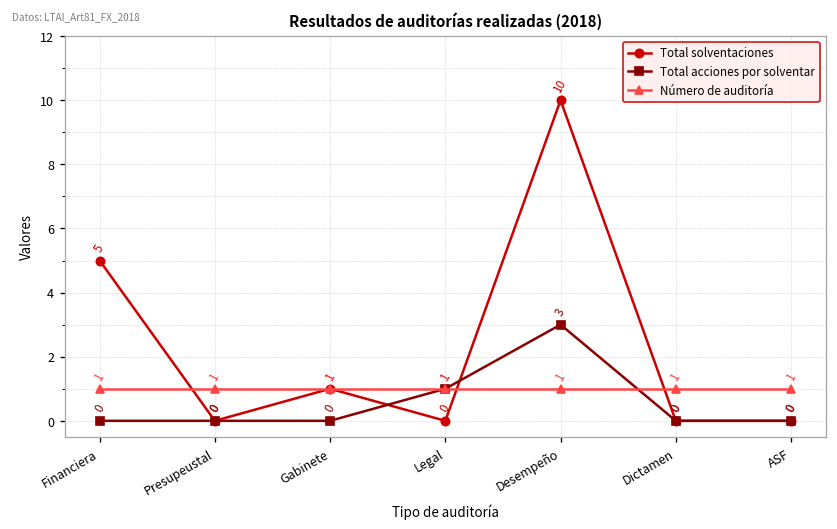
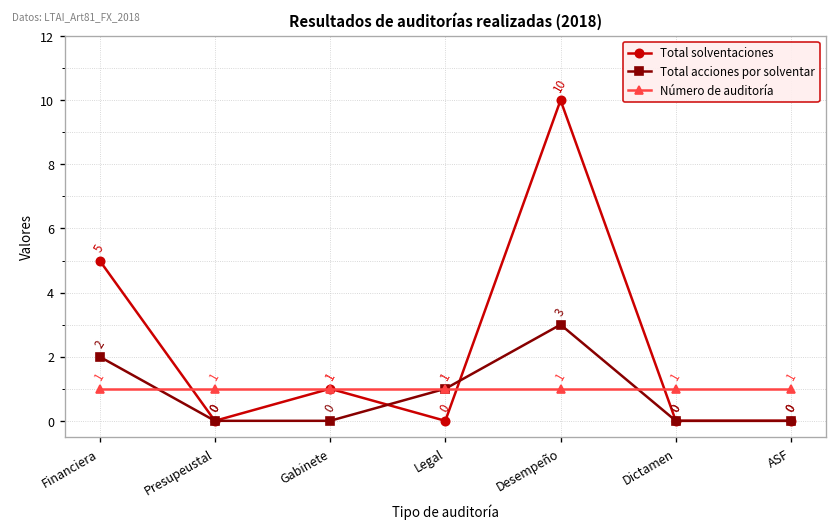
  {
    "Total solventaciones": {
      "Financiera": 5,
      "Legal": 0,
      "Desempeño": 10
    },
    "Total acciones por solventar": {
-     "Financiera": 0,
+     "Financiera": 2,
      "Gabinete": 0,
      "Desempeño": 3
    },
    "Número de auditoría": {
      "Financiera": 1,
      "Presupeustal": 1,
      "Desempeño": 1,
      "Dictamen": 1,
      "ASF": 1
    }
  }
